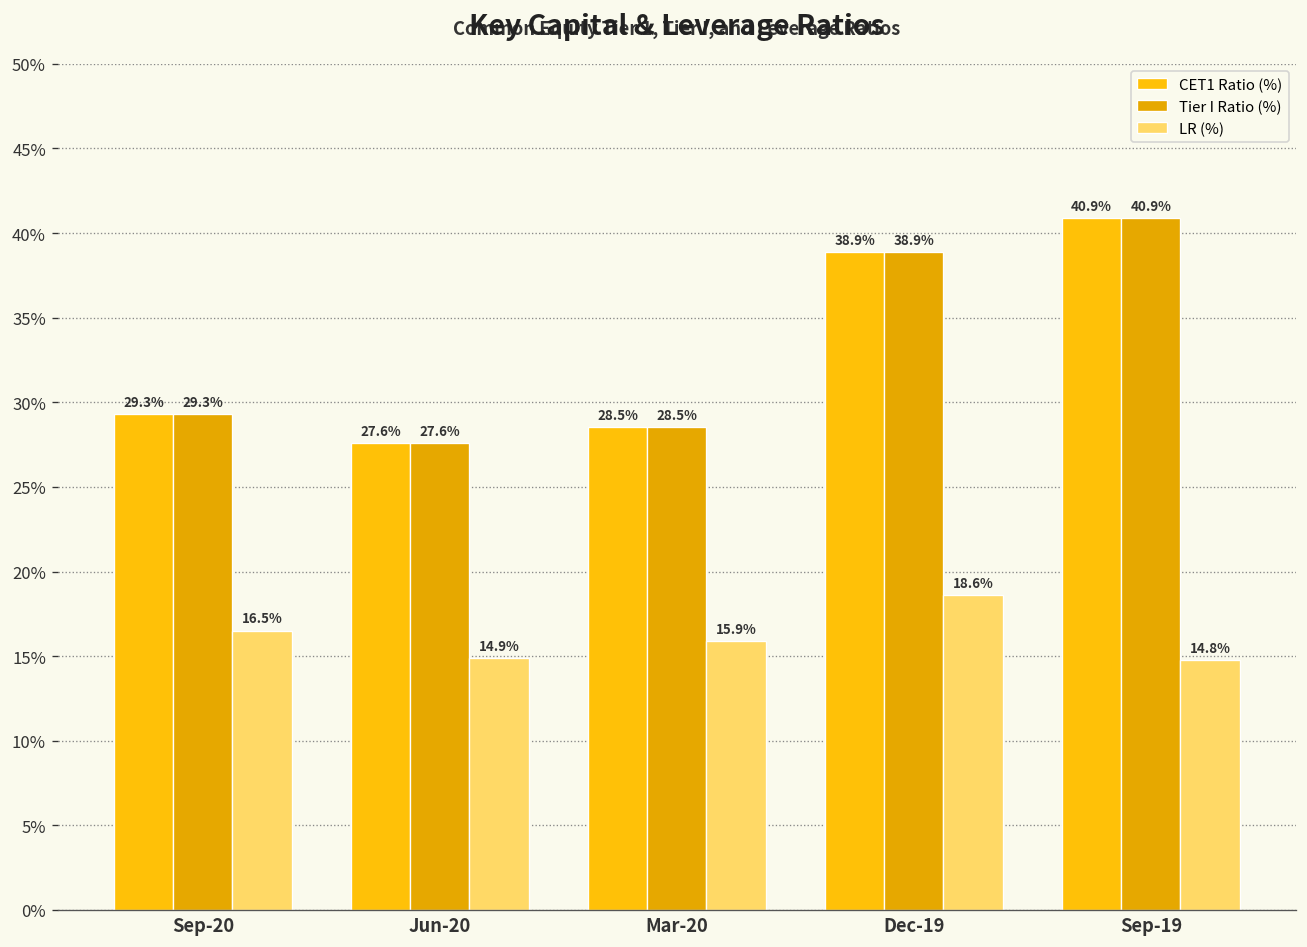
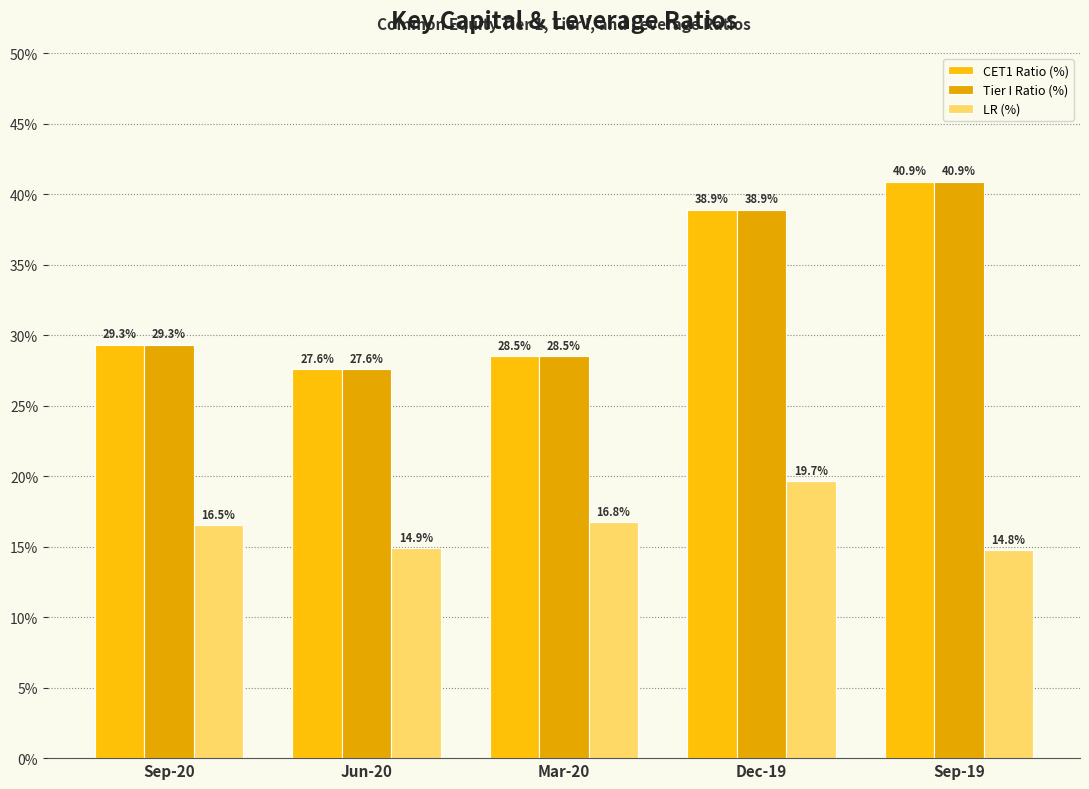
  {
    "LR (%)": {
      "Sep-20": "16.5%",
      "Jun-20": "14.9%",
-     "Mar-20": "15.9%",
-     "Dec-19": "18.6%",
+     "Mar-20": "16.8%",
+     "Dec-19": "19.7%",
      "Sep-19": "14.8%"
    }
  }
